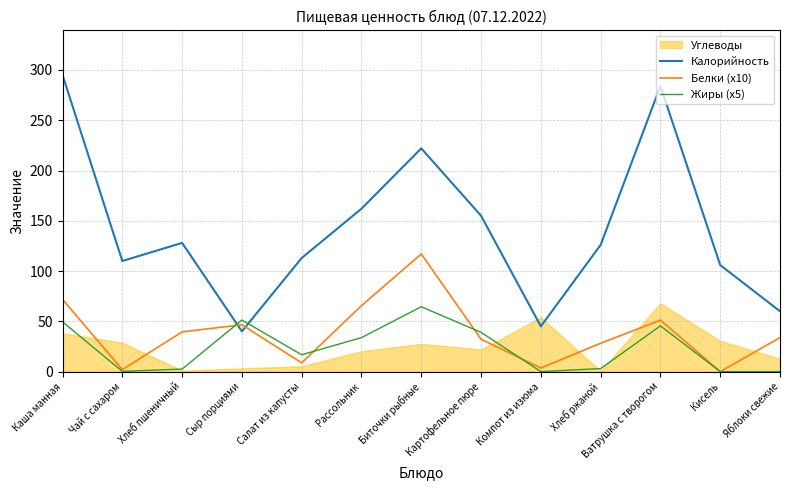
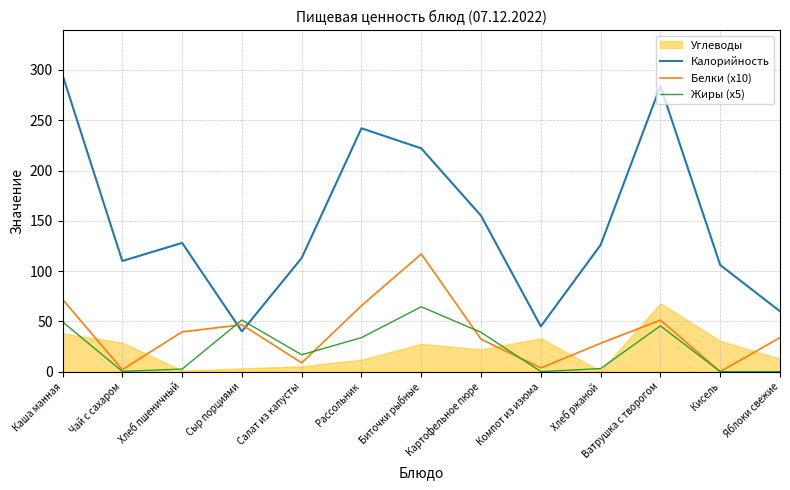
  {
    "Калорийность": {
      "Каша манная": 295,
      "Чай с сахаром": 110,
      "Хлеб пшеничный": 128,
      "Сыр порциями": 40,
      "Салат из капусты": 113,
-     "Рассольник": 162,
+     "Рассольник": 242,
      "Биточки рыбные": 222,
      "Картофельное пюре": 155,
      "Компот из изюма": 45,
      "Хлеб ржаной": 126,
      "Кисель": 106,
      "Яблоки свежие": 60
    },
    "Углеводы": {
      "Каша манная": 38,
      "Чай с сахаром": 29,
      "Сыр порциями": 3,
      "Салат из капусты": 5,
-     "Рассольник": 20,
+     "Рассольник": 12,
      "Биточки рыбные": 28,
      "Картофельное пюре": 22,
-     "Компот из изюма": 54,
+     "Компот из изюма": 33,
      "Ватрушка с творогом": 68,
      "Кисель": 31,
      "Яблоки свежие": 13
    },
    "Белки (x10)": {
      "Каша манная": 72,
      "Хлеб пшеничный": 40,
      "Сыр порциями": 47,
      "Салат из капусты": 9,
      "Рассольник": 66,
      "Биточки рыбные": 117,
      "Картофельное пюре": 32,
      "Компот из изюма": 4,
      "Хлеб ржаной": 28,
      "Ватрушка с творогом": 51,
      "Яблоки свежие": 34
    },
    "Жиры (x5)": {
      "Каша манная": 50,
      "Сыр порциями": 51,
      "Салат из капусты": 17,
      "Рассольник": 34,
      "Биточки рыбные": 65,
      "Картофельное пюре": 39,
      "Компот из изюма": 0,
      "Ватрушка с творогом": 46,
      "Яблоки свежие": 0
    }
  }
